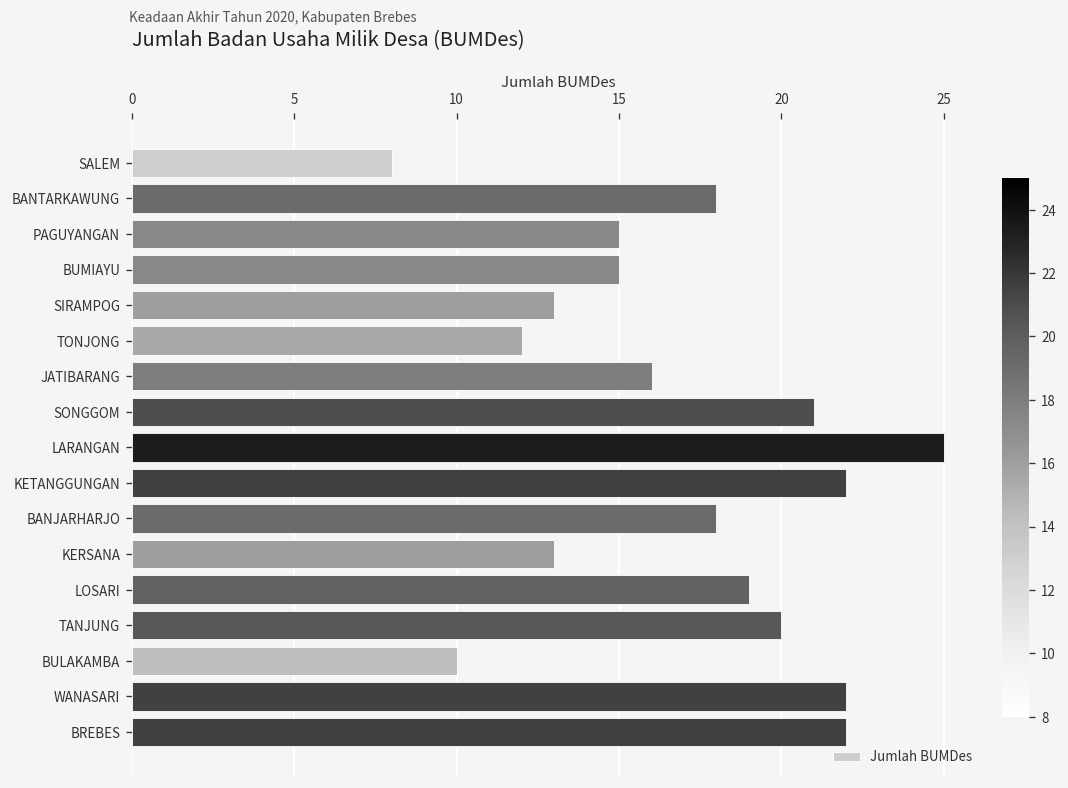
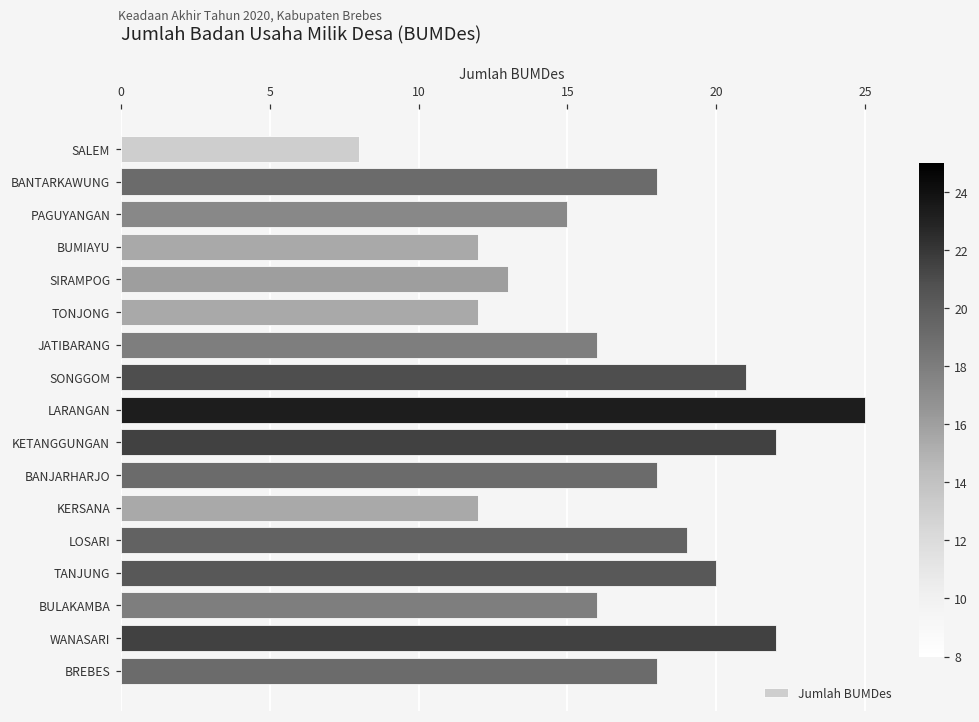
  {
    "SALEM": 8,
    "BANTARKAWUNG": 18,
    "PAGUYANGAN": 15,
-   "BUMIAYU": 15,
+   "BUMIAYU": 12,
    "SIRAMPOG": 13,
    "TONJONG": 12,
    "JATIBARANG": 16,
    "SONGGOM": 21,
    "LARANGAN": 25,
    "KETANGGUNGAN": 22,
    "BANJARHARJO": 18,
-   "KERSANA": 13,
+   "KERSANA": 12,
    "LOSARI": 19,
    "TANJUNG": 20,
-   "BULAKAMBA": 10,
+   "BULAKAMBA": 16,
    "WANASARI": 22,
-   "BREBES": 22
+   "BREBES": 18
  }
